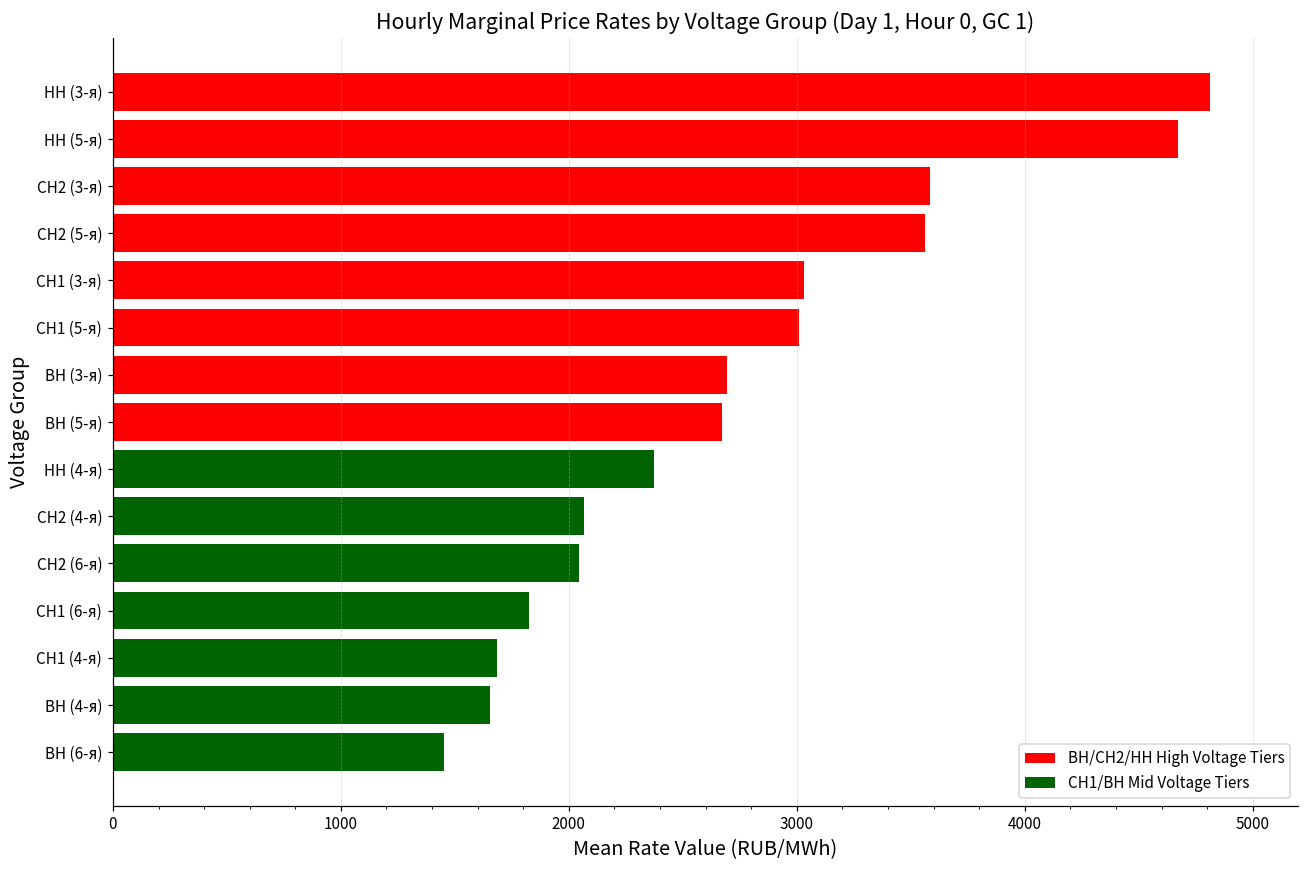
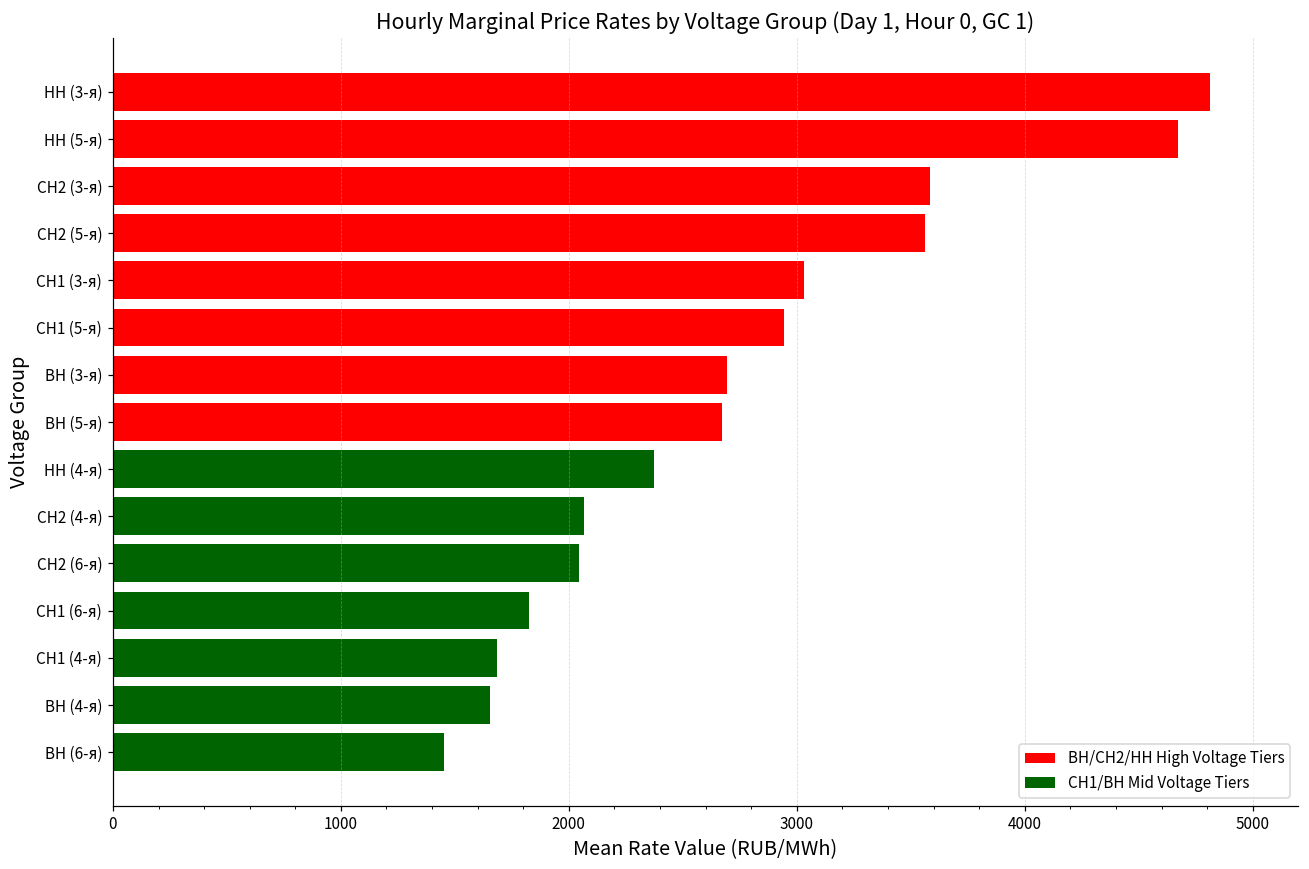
  {
    "НН (3-я)": 4810,
    "НН (5-я)": 4670,
    "СН2 (3-я)": 3580,
    "СН2 (5-я)": 3560,
    "СН1 (3-я)": 3030,
-   "СН1 (5-я)": 3010,
+   "СН1 (5-я)": 2940,
    "ВН (3-я)": 2690,
    "ВН (5-я)": 2670,
    "НН (4-я)": 2370,
    "СН2 (4-я)": 2060,
    "СН2 (6-я)": 2040,
    "СН1 (6-я)": 1830,
    "СН1 (4-я)": 1680,
    "ВН (4-я)": 1650,
    "ВН (6-я)": 1450
  }
